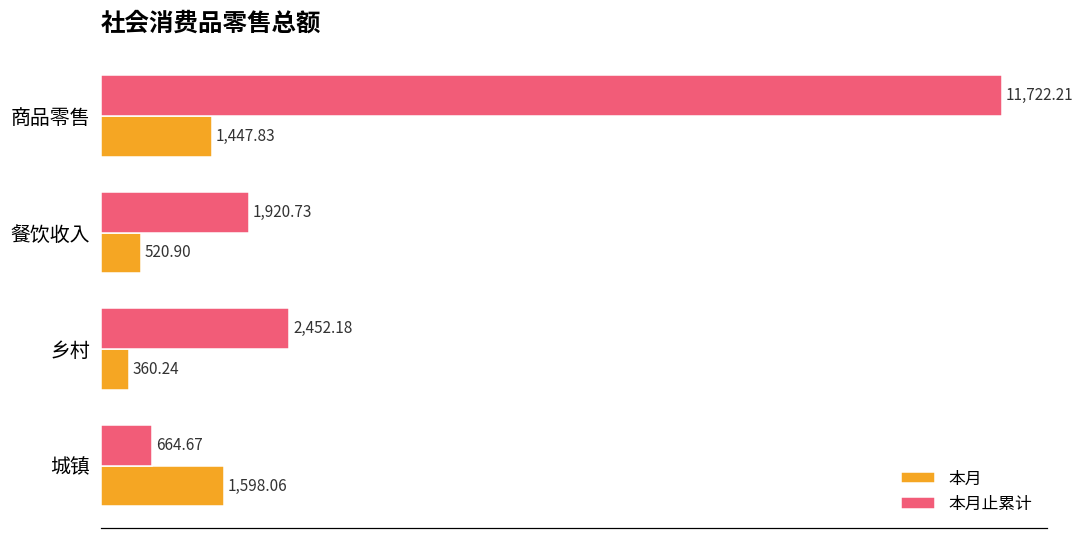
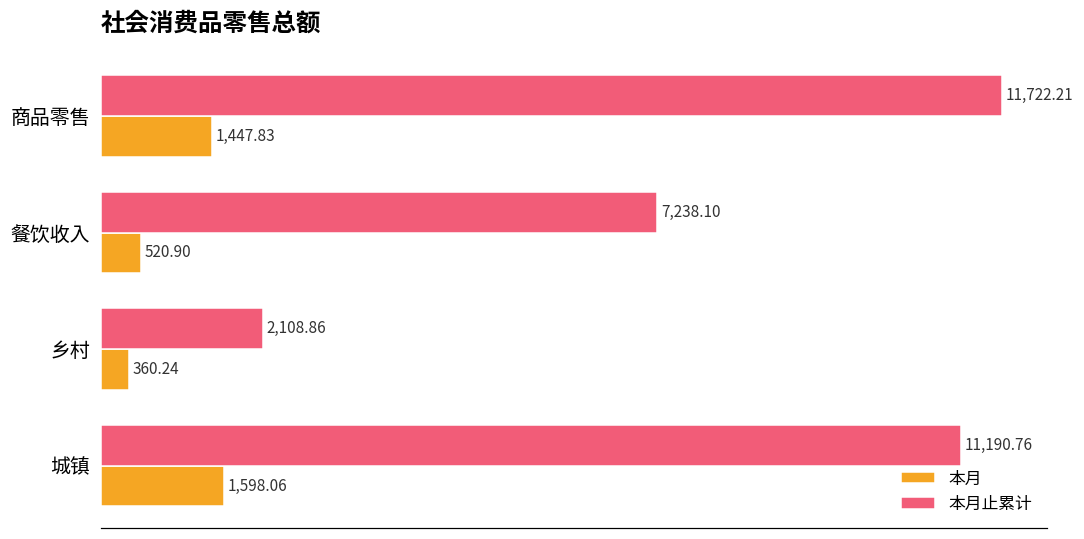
  {
    "本月": {
      "商品零售": "1,447.83",
      "餐饮收入": "520.90",
      "乡村": "360.24",
      "城镇": "1,598.06"
    },
    "本月止累计": {
      "商品零售": "11,722.21",
-     "餐饮收入": "1,920.73",
-     "乡村": "2,452.18",
-     "城镇": "664.67"
+     "餐饮收入": "7,238.10",
+     "乡村": "2,108.86",
+     "城镇": "11,190.76"
    }
  }
